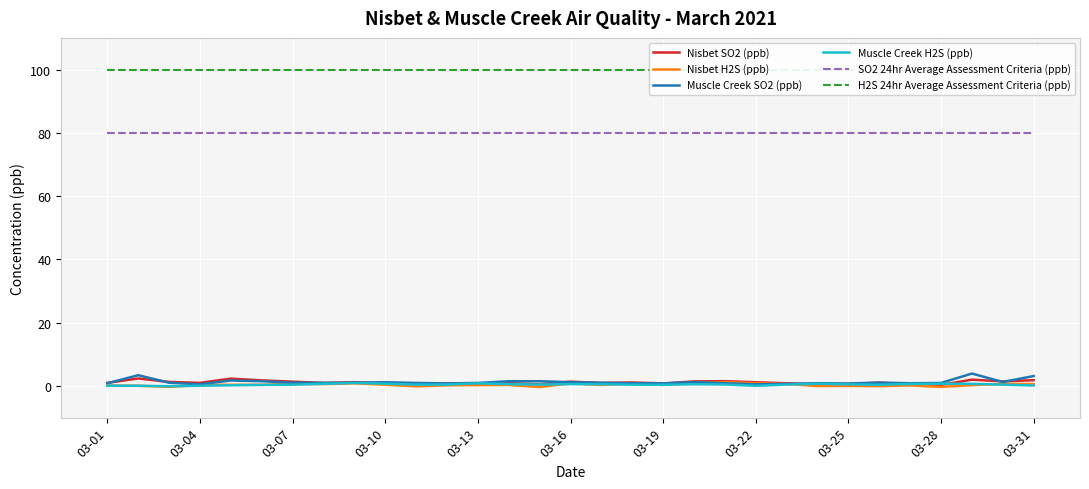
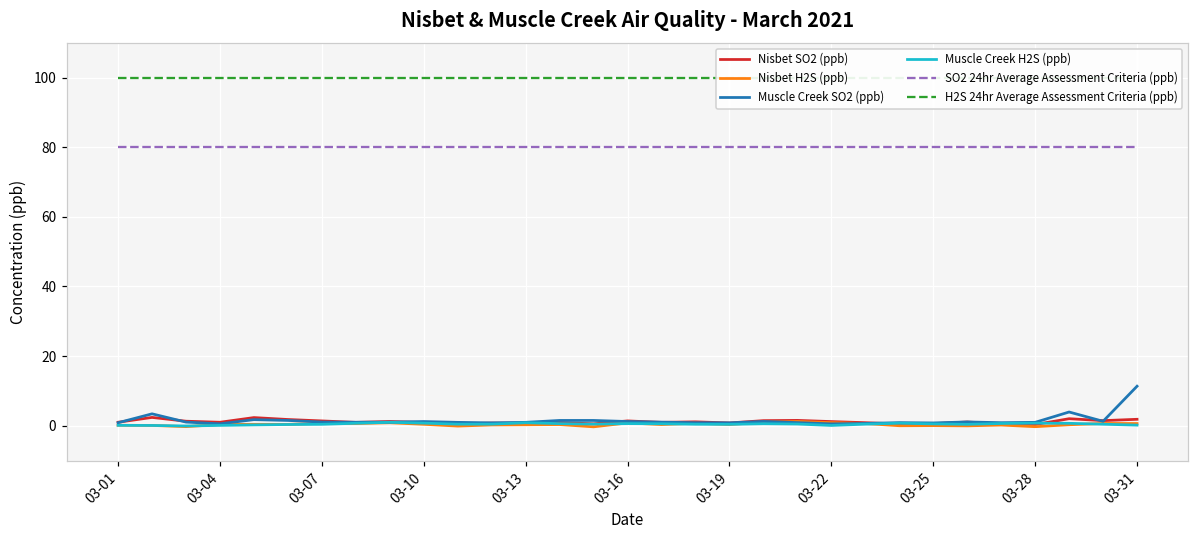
  {
    "Nisbet SO2 (ppb)": {
      "03-31": 2
    },
    "Muscle Creek SO2 (ppb)": {
-     "03-31": 3
+     "03-31": 11
    },
    "SO2 24hr Average Assessment Criteria (ppb)": {
      "03-01": 80,
      "03-04": 80,
      "03-07": 80,
      "03-10": 80,
      "03-13": 80,
      "03-16": 80,
      "03-19": 80,
      "03-22": 80,
      "03-25": 80,
      "03-28": 80,
      "03-31": 80
    },
    "H2S 24hr Average Assessment Criteria (ppb)": {
      "03-01": 100,
      "03-04": 100,
      "03-07": 100,
      "03-10": 100,
      "03-13": 100,
      "03-16": 100
    }
  }
